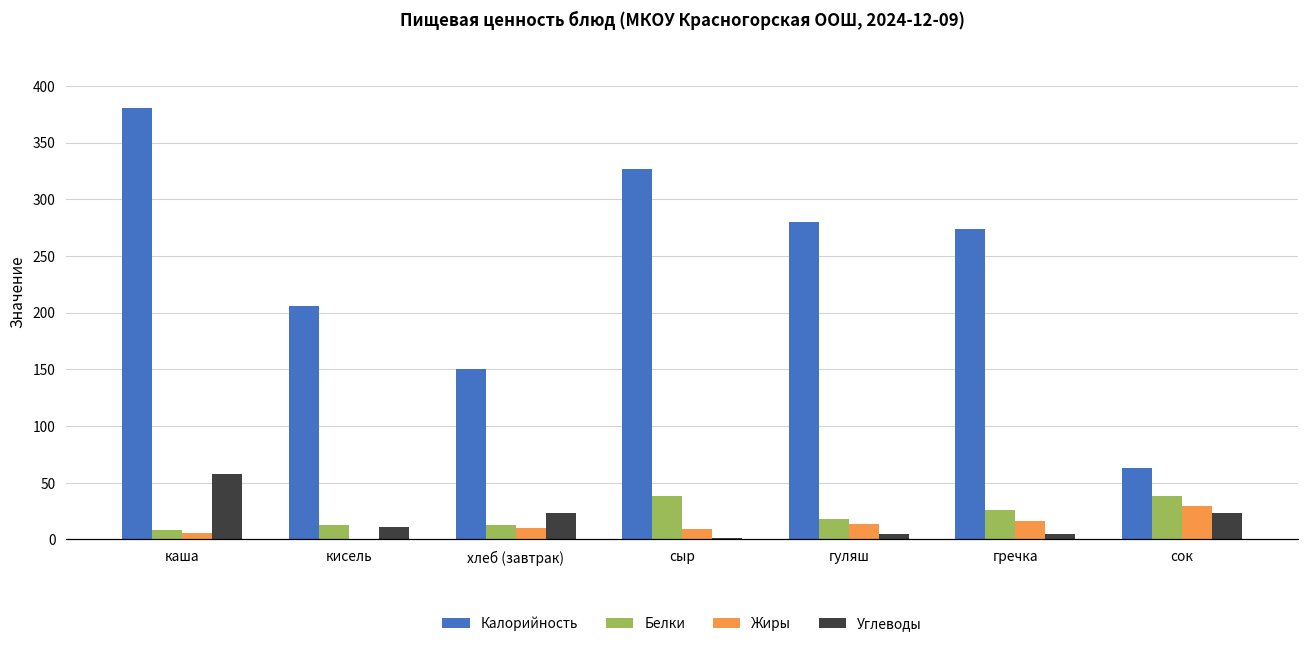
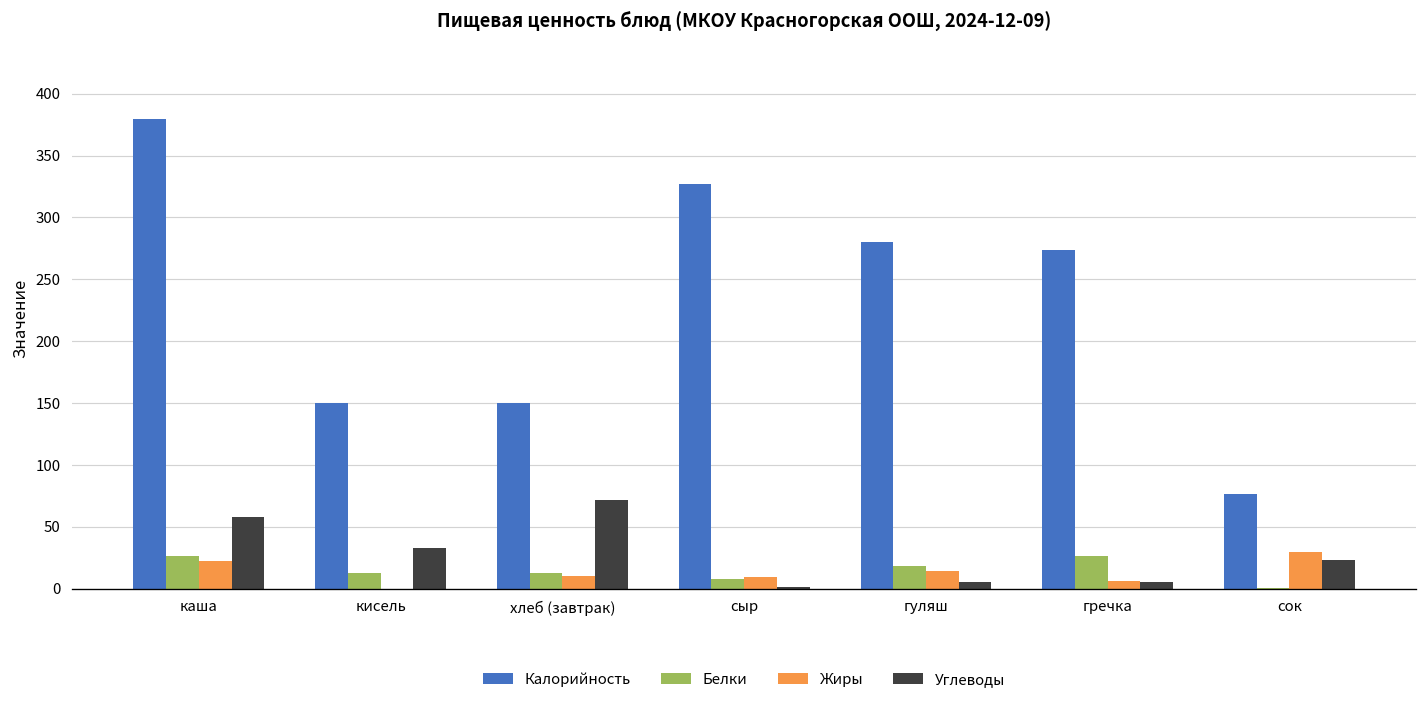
  {
    "Калорийность": {
      "каша": 380,
-     "кисель": 206,
+     "кисель": 150,
      "хлеб (завтрак)": 150,
      "сыр": 327,
      "гуляш": 280,
      "гречка": 274,
-     "сок": 63
+     "сок": 77
    },
    "Белки": {
-     "каша": 8,
+     "каша": 26,
      "кисель": 13,
      "хлеб (завтрак)": 12,
-     "сыр": 39,
+     "сыр": 8,
      "гуляш": 18,
      "гречка": 26,
-     "сок": 38
+     "сок": 0
    },
    "Жиры": {
-     "каша": 6,
+     "каша": 22,
      "кисель": 0,
      "хлеб (завтрак)": 10,
      "сыр": 10,
      "гуляш": 14,
-     "гречка": 16,
+     "гречка": 6,
      "сок": 29
    },
    "Углеводы": {
      "каша": 58,
-     "кисель": 11,
-     "хлеб (завтрак)": 23,
+     "кисель": 33,
+     "хлеб (завтрак)": 72,
      "гуляш": 5,
      "гречка": 5,
      "сок": 23
    }
  }
